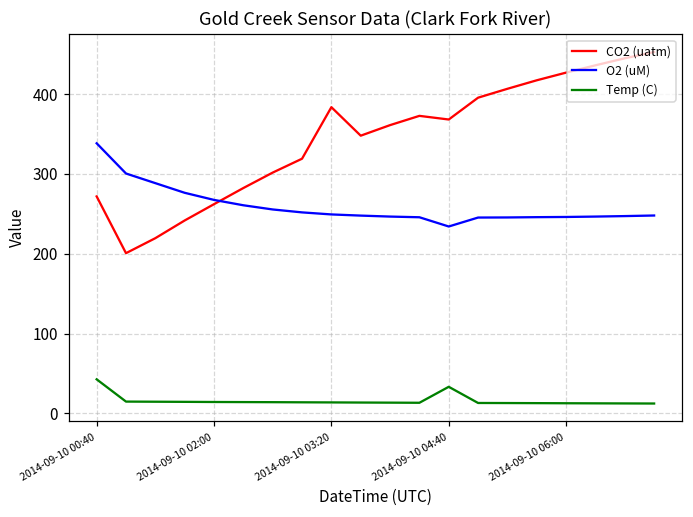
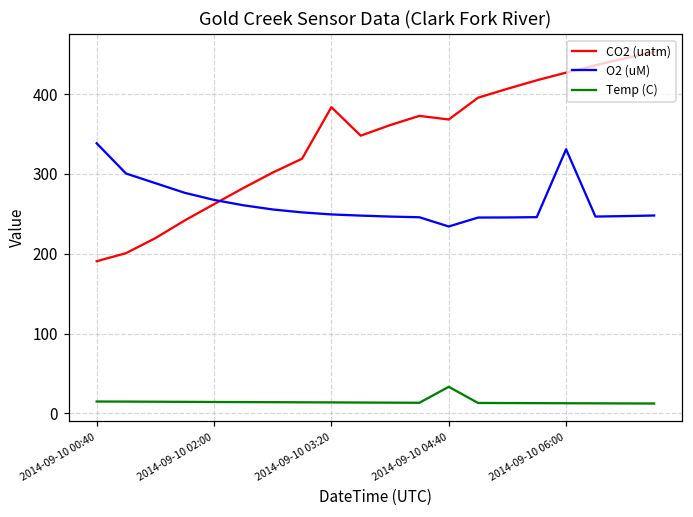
  {
    "CO2 (uatm)": {
-     "2014-09-10 00:40": 270,
+     "2014-09-10 00:40": 190,
      "2014-09-10 02:00": 260,
      "2014-09-10 03:20": 380,
      "2014-09-10 04:40": 370,
      "2014-09-10 06:00": 430
    },
    "O2 (uM)": {
      "2014-09-10 00:40": 340,
      "2014-09-10 02:00": 270,
      "2014-09-10 03:20": 250,
      "2014-09-10 04:40": 230,
-     "2014-09-10 06:00": 250
+     "2014-09-10 06:00": 330
    },
    "Temp (C)": {
-     "2014-09-10 00:40": 40,
+     "2014-09-10 00:40": 10,
      "2014-09-10 02:00": 10,
      "2014-09-10 03:20": 10,
      "2014-09-10 04:40": 30,
      "2014-09-10 06:00": 10
    }
  }
